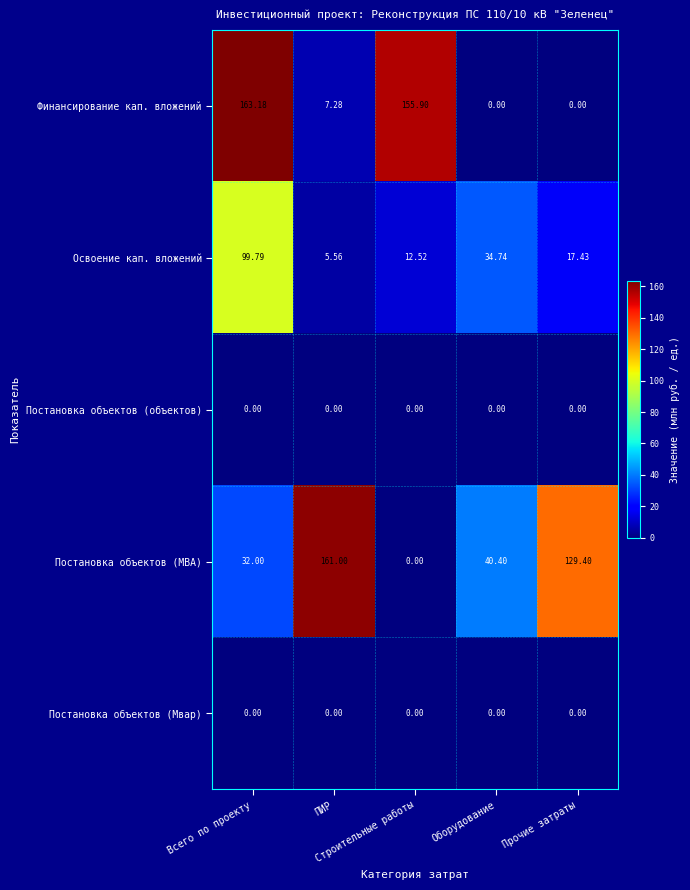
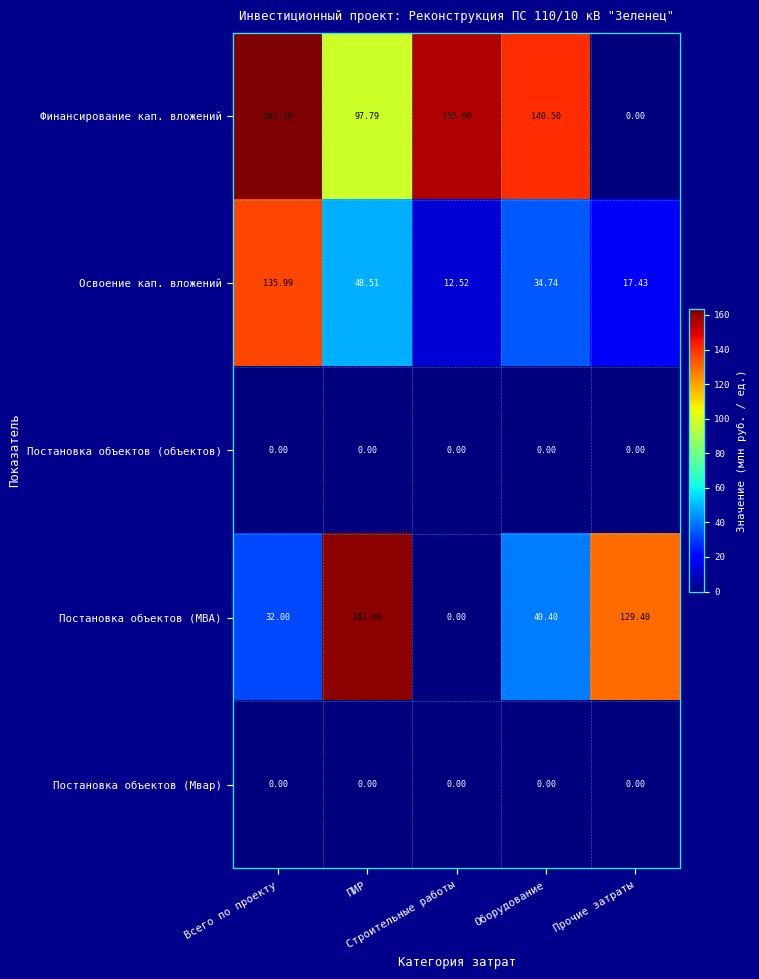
  {
    "Финансирование кап. вложений": {
      "Всего по проекту": 163.18,
-     "ПИР": 7.28,
+     "ПИР": 97.79,
      "Строительные работы": 155.90,
-     "Оборудование": 0.00,
+     "Оборудование": 140.50,
      "Прочие затраты": 0.00
    },
    "Освоение кап. вложений": {
-     "Всего по проекту": 99.79,
-     "ПИР": 5.56,
+     "Всего по проекту": 135.99,
+     "ПИР": 48.51,
      "Строительные работы": 12.52,
      "Оборудование": 34.74,
      "Прочие затраты": 17.43
    },
    "Постановка объектов (объектов)": {
      "Всего по проекту": 0.00,
      "ПИР": 0.00,
      "Строительные работы": 0.00,
      "Оборудование": 0.00,
      "Прочие затраты": 0.00
    },
    "Постановка объектов (МВА)": {
      "Всего по проекту": 32.00,
      "ПИР": 161.00,
      "Строительные работы": 0.00,
      "Оборудование": 40.40,
      "Прочие затраты": 129.40
    },
    "Постановка объектов (Мвар)": {
      "Всего по проекту": 0.00,
      "ПИР": 0.00,
      "Строительные работы": 0.00,
      "Оборудование": 0.00,
      "Прочие затраты": 0.00
    }
  }
